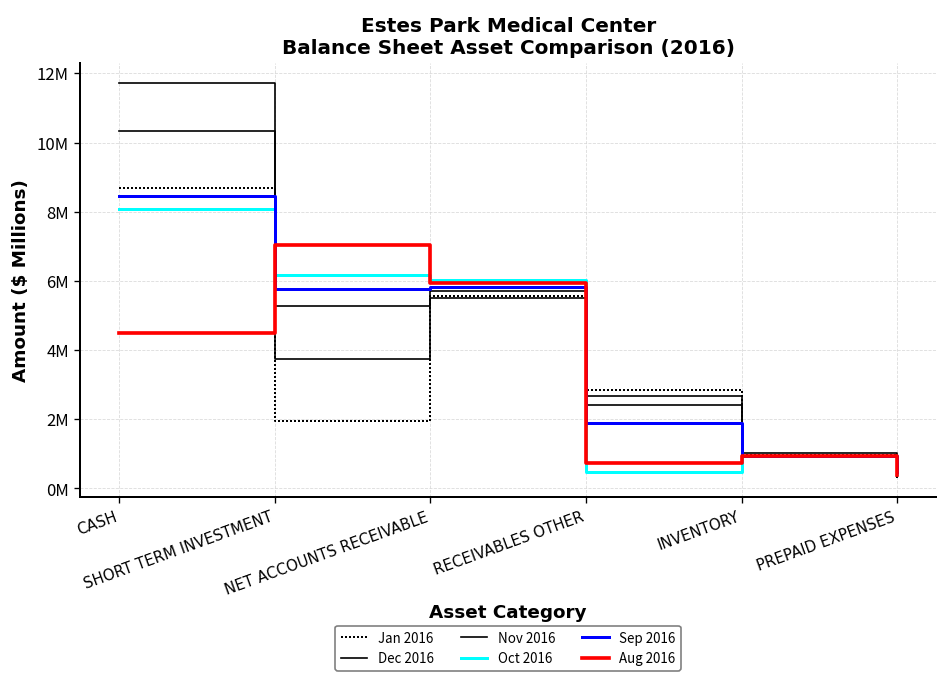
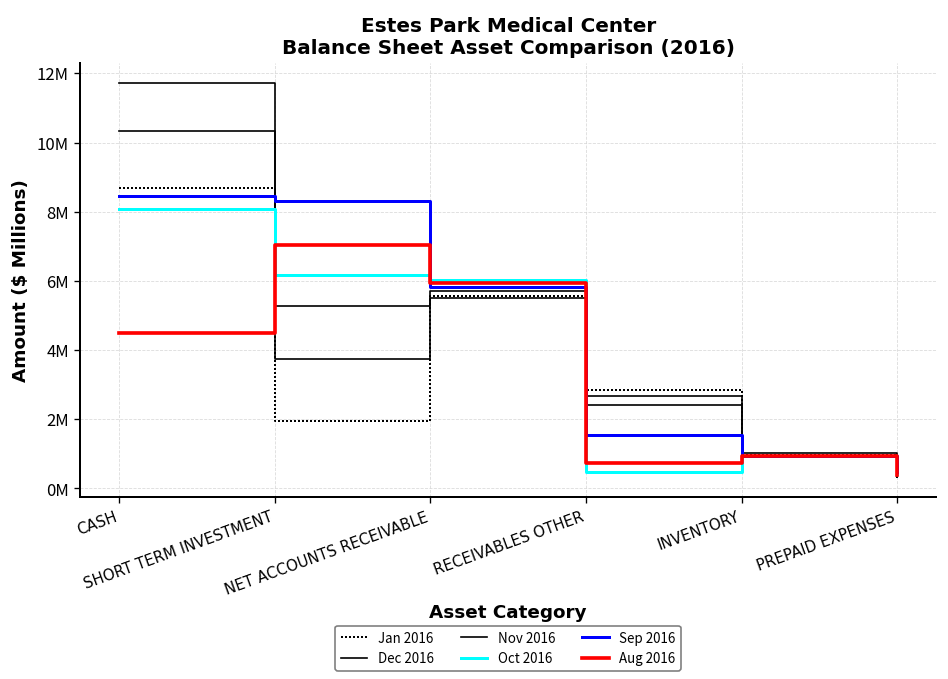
  {
    "Oct 2016": {
      "CASH": 8100000,
      "SHORT TERM INVESTMENT": 6200000,
      "RECEIVABLES OTHER": 500000
    },
    "Sep 2016": {
      "CASH": 8400000,
-     "SHORT TERM INVESTMENT": 5800000,
+     "SHORT TERM INVESTMENT": 8300000,
      "NET ACCOUNTS RECEIVABLE": 5800000,
-     "RECEIVABLES OTHER": 1900000
+     "RECEIVABLES OTHER": 1500000
    },
    "Aug 2016": {
      "CASH": 4500000,
      "SHORT TERM INVESTMENT": 7000000,
      "RECEIVABLES OTHER": 700000
    }
  }
